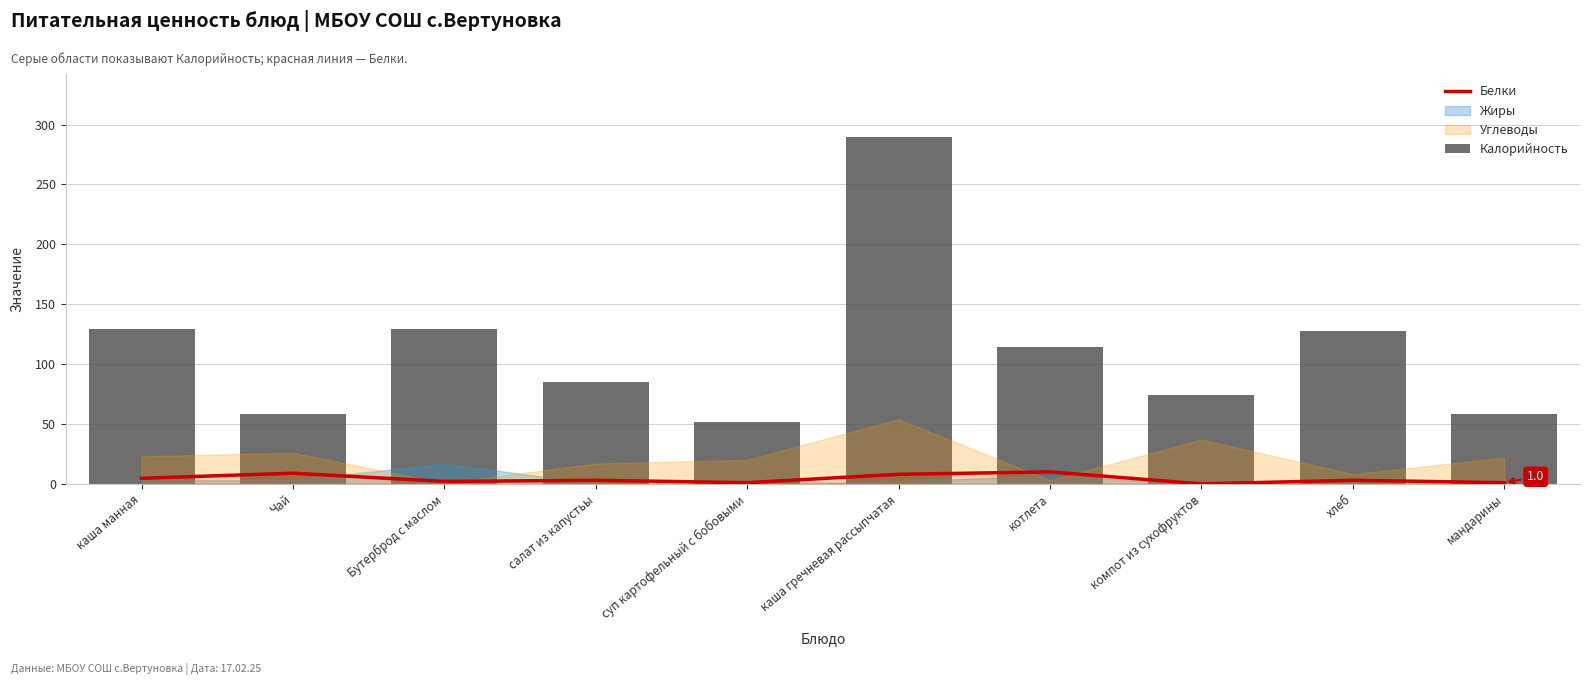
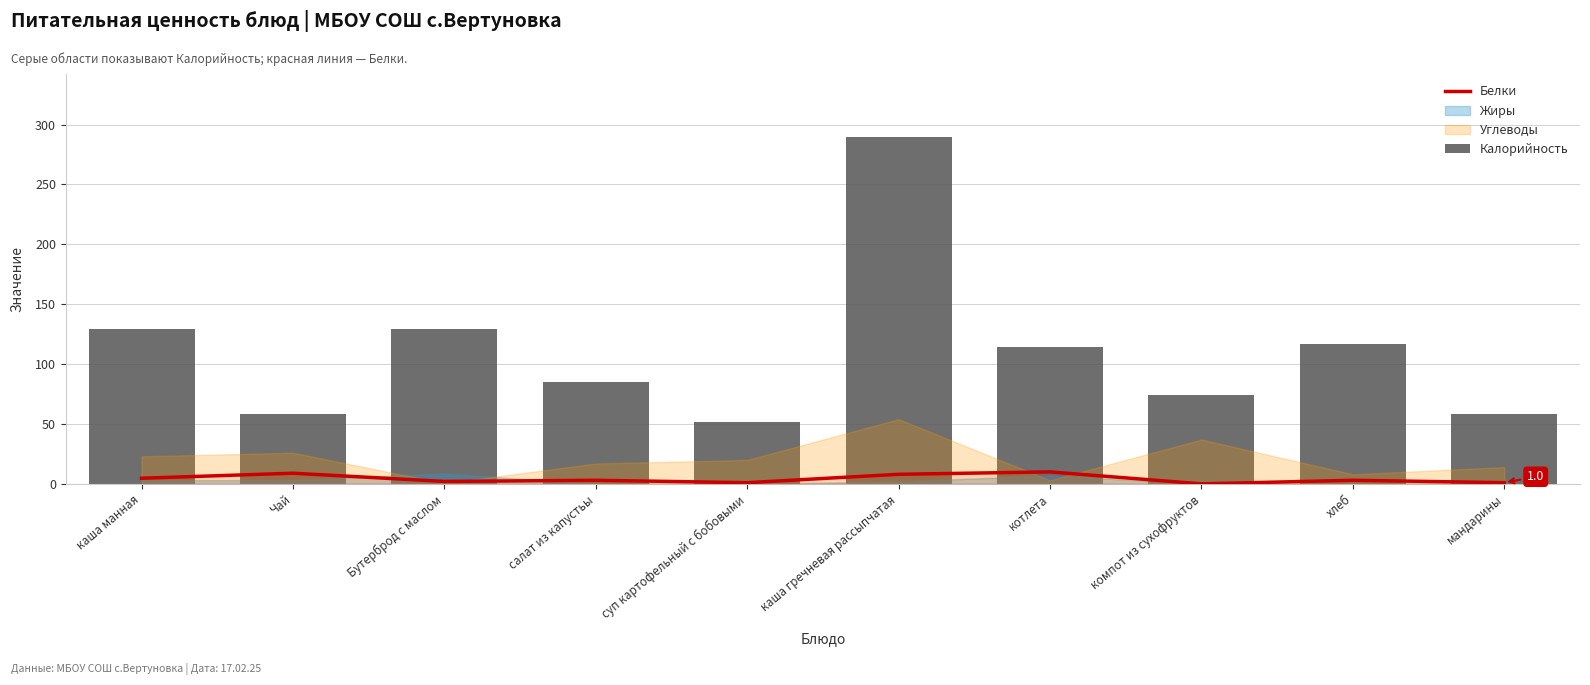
  {
    "Калорийность": {
      "каша манная": 130,
      "Чай": 58,
      "Бутерброд с маслом": 129,
      "салат из капустьы": 85,
      "суп картофельный с бобовыми": 52,
      "каша гречневая рассыпчатая": 290,
      "котлета": 114,
      "компот из сухофруктов": 74,
-     "хлеб": 128
+     "хлеб": 117
    },
    "Белки": {
      "Чай": 9,
      "салат из капустьы": 3,
      "каша гречневая рассыпчатая": 8,
      "котлета": 10,
      "хлеб": 3
    },
    "Жиры": {
      "Чай": 3,
-     "Бутерброд с маслом": 17,
+     "Бутерброд с маслом": 9,
      "салат из капустьы": 0,
      "котлета": 7,
      "хлеб": 0
    },
    "Углеводы": {
      "каша манная": 23,
      "Чай": 26,
      "салат из капустьы": 17,
      "суп картофельный с бобовыми": 20,
      "каша гречневая рассыпчатая": 54,
      "котлета": 3,
      "компот из сухофруктов": 37,
      "хлеб": 8,
-     "мандарины": 22
+     "мандарины": 14
    }
  }
